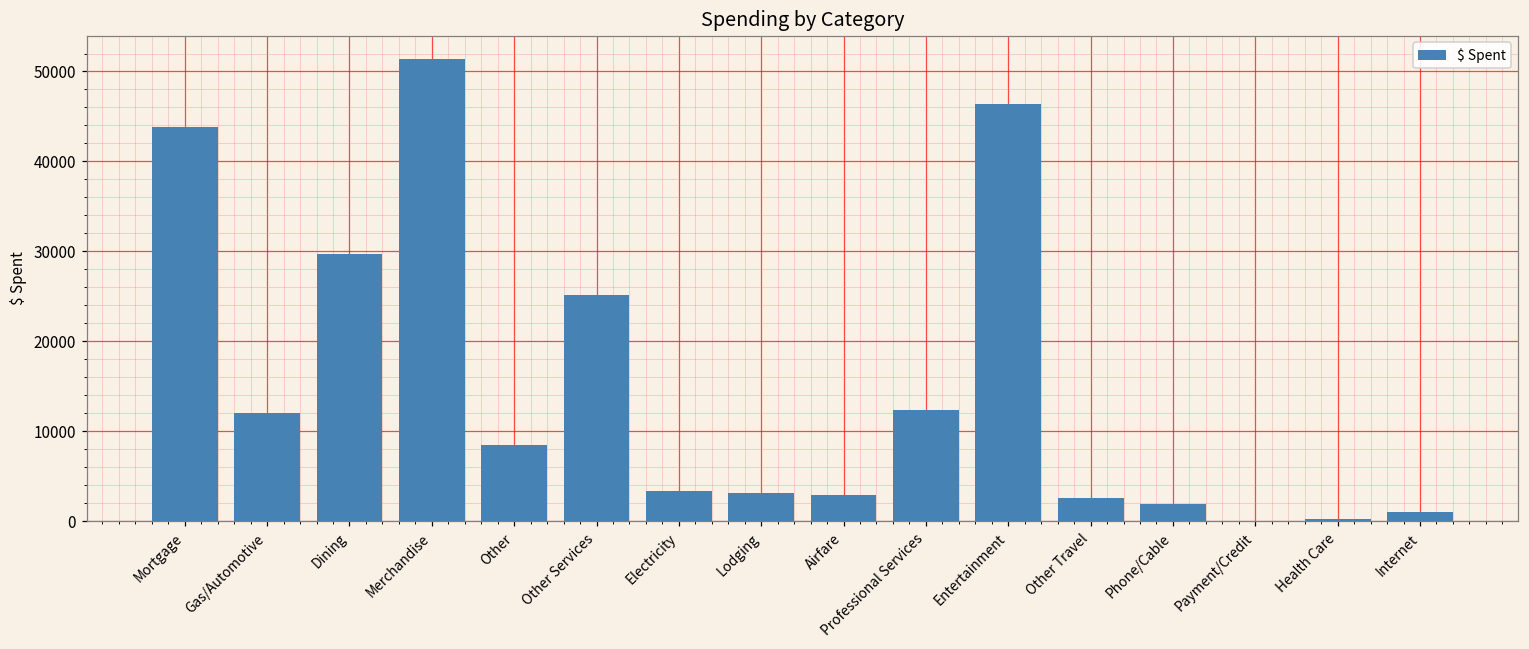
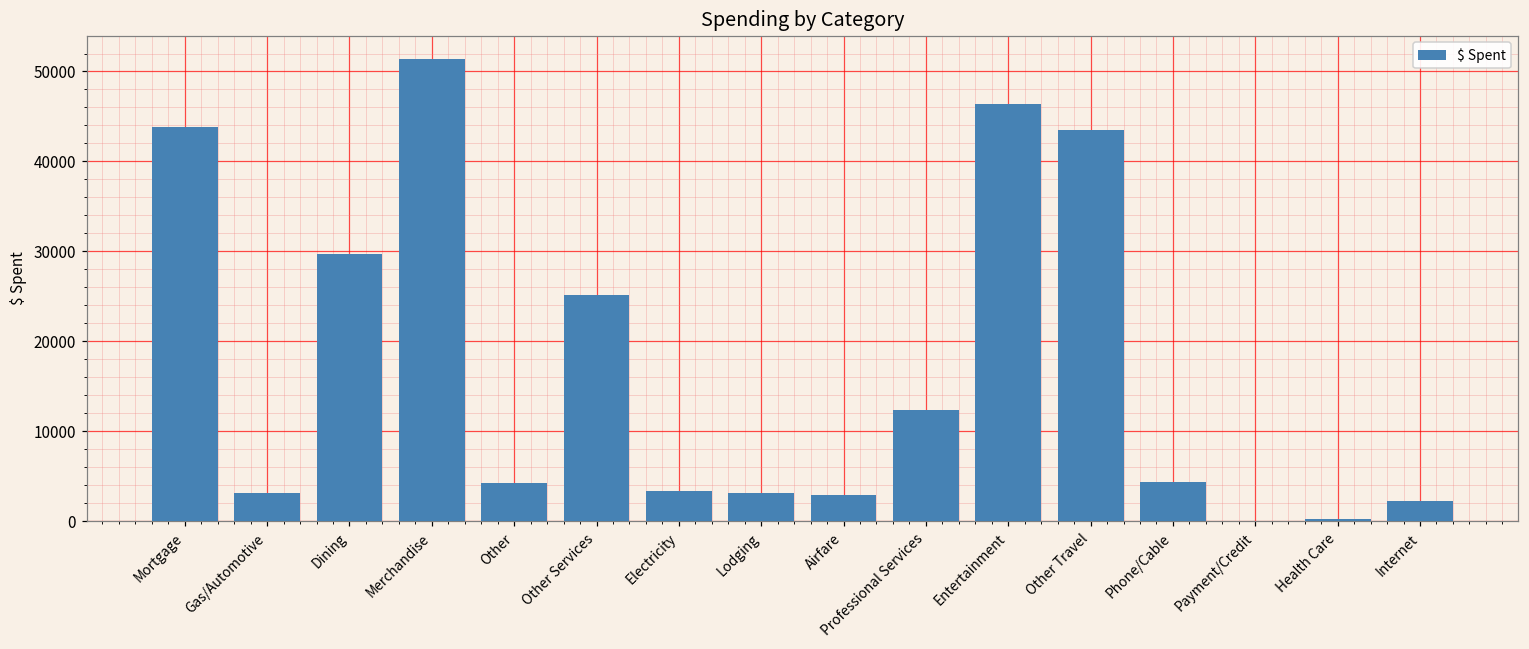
  {
    "Mortgage": 44000,
-   "Gas/Automotive": 12000,
+   "Gas/Automotive": 3000,
    "Dining": 30000,
    "Merchandise": 51000,
-   "Other": 9000,
+   "Other": 4000,
    "Other Services": 25000,
    "Electricity": 3000,
    "Lodging": 3000,
    "Airfare": 3000,
    "Professional Services": 12000,
    "Entertainment": 46000,
-   "Other Travel": 3000,
-   "Phone/Cable": 2000,
+   "Other Travel": 44000,
+   "Phone/Cable": 4000,
    "Payment/Credit": 0,
-   "Internet": 1000
+   "Internet": 2000
  }
